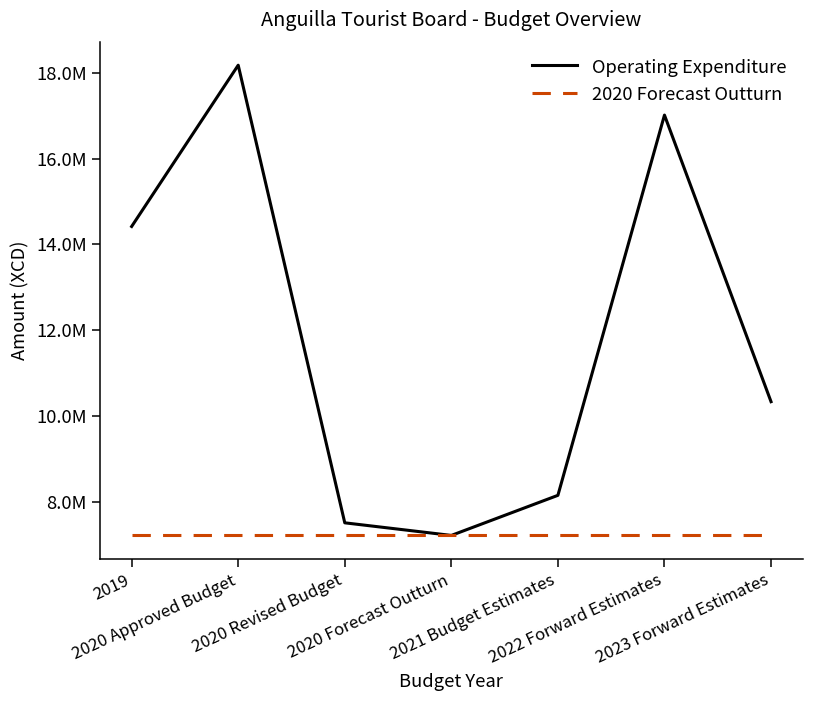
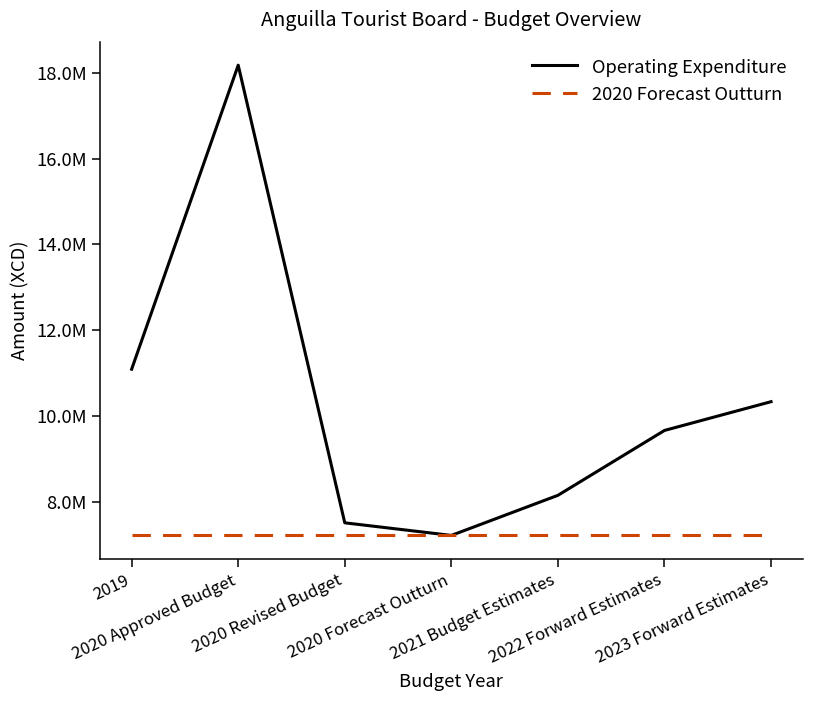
  {
    "Operating Expenditure": {
-     "2019": 14400000,
+     "2019": 11100000,
      "2020 Approved Budget": 18200000,
      "2020 Revised Budget": 7500000,
      "2021 Budget Estimates": 8200000,
-     "2022 Forward Estimates": 17000000,
+     "2022 Forward Estimates": 9700000,
      "2023 Forward Estimates": 10300000
    },
    "2020 Forecast Outturn": {
      "2019": 7200000,
      "2020 Approved Budget": 7200000,
      "2020 Revised Budget": 7200000,
      "2021 Budget Estimates": 7200000,
      "2022 Forward Estimates": 7200000,
      "2023 Forward Estimates": 7200000
    }
  }
